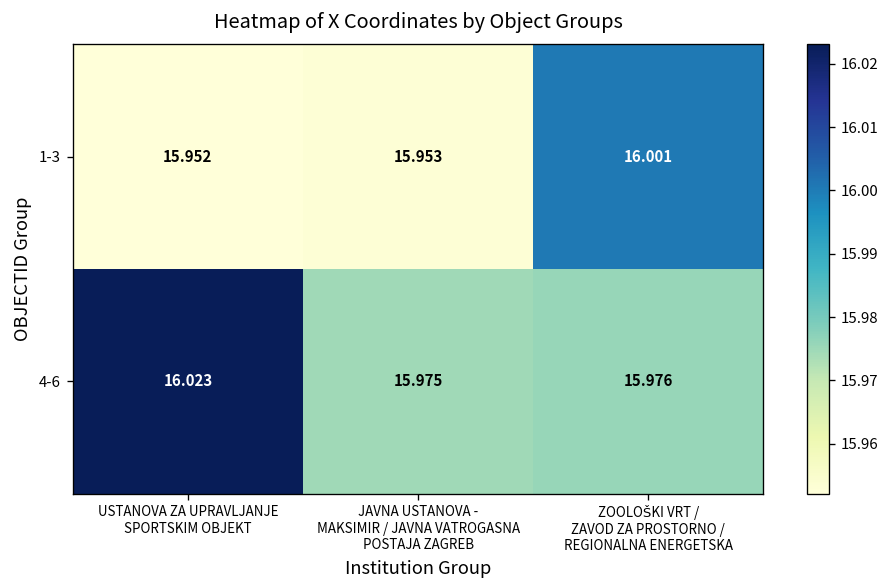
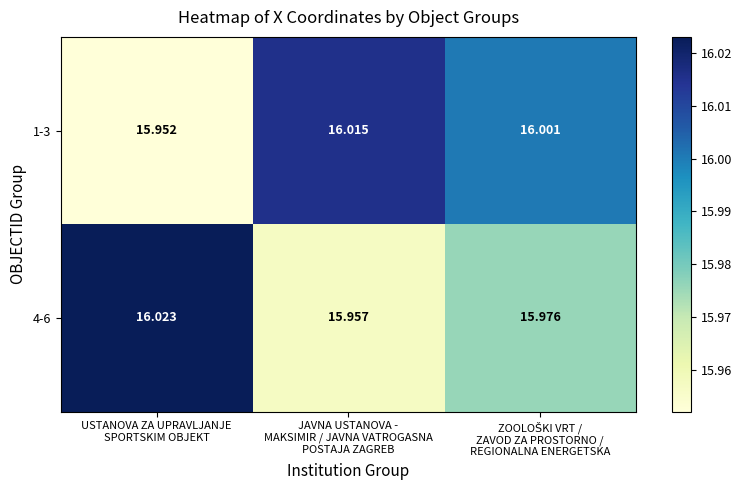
  {
    "1-3": {
      "USTANOVA ZA UPRAVLJANJE SPORTSKIM OBJEKT": 15.952,
-     "JAVNA USTANOVA - MAKSIMIR / JAVNA VATROGASNA POSTAJA ZAGREB": 15.953,
+     "JAVNA USTANOVA - MAKSIMIR / JAVNA VATROGASNA POSTAJA ZAGREB": 16.015,
      "ZOOLOŠKI VRT / ZAVOD ZA PROSTORNO / REGIONALNA ENERGETSKA": 16.001
    },
    "4-6": {
      "USTANOVA ZA UPRAVLJANJE SPORTSKIM OBJEKT": 16.023,
-     "JAVNA USTANOVA - MAKSIMIR / JAVNA VATROGASNA POSTAJA ZAGREB": 15.975,
+     "JAVNA USTANOVA - MAKSIMIR / JAVNA VATROGASNA POSTAJA ZAGREB": 15.957,
      "ZOOLOŠKI VRT / ZAVOD ZA PROSTORNO / REGIONALNA ENERGETSKA": 15.976
    }
  }
